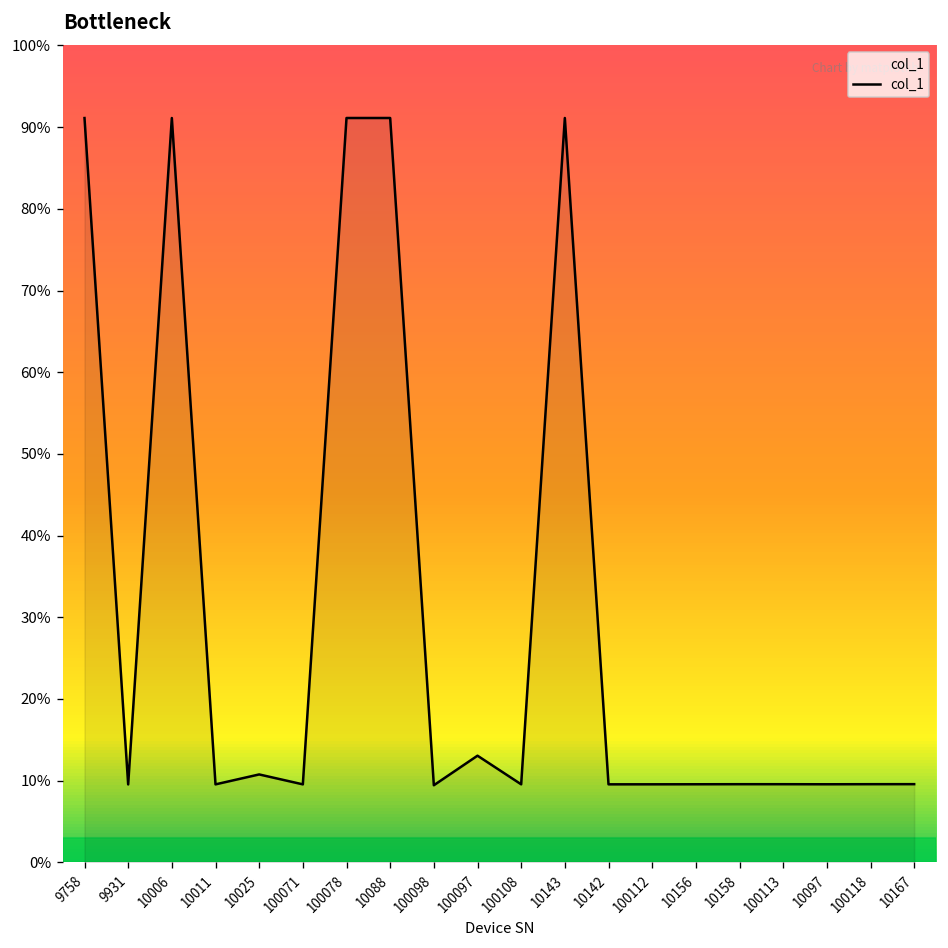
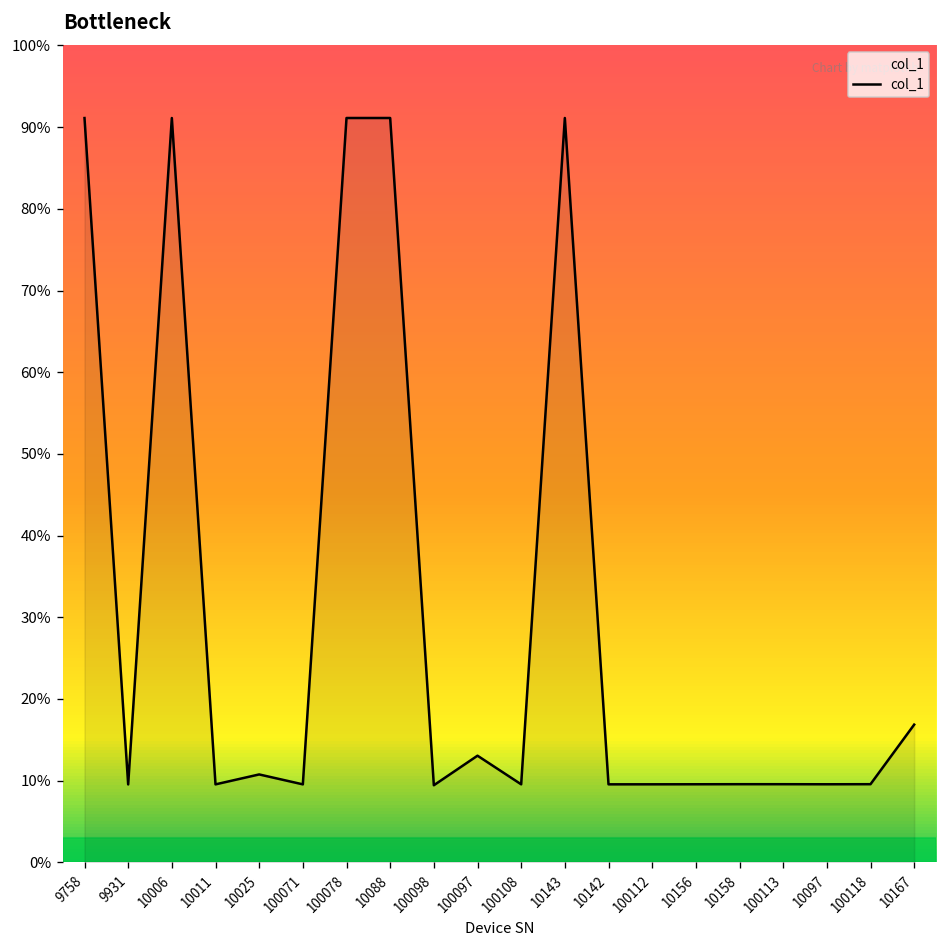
  {
    "9758": "91%",
    "9931": "10%",
    "10006": "91%",
    "10011": "10%",
    "10025": "11%",
    "100071": "10%",
    "100078": "91%",
    "10088": "91%",
    "100098": "9%",
    "100097": "13%",
    "100108": "10%",
    "10143": "91%",
    "10142": "10%",
    "100112": "10%",
    "10156": "10%",
    "10158": "10%",
    "100113": "10%",
    "10097": "10%",
    "100118": "10%",
-   "10167": "10%"
+   "10167": "17%"
  }
